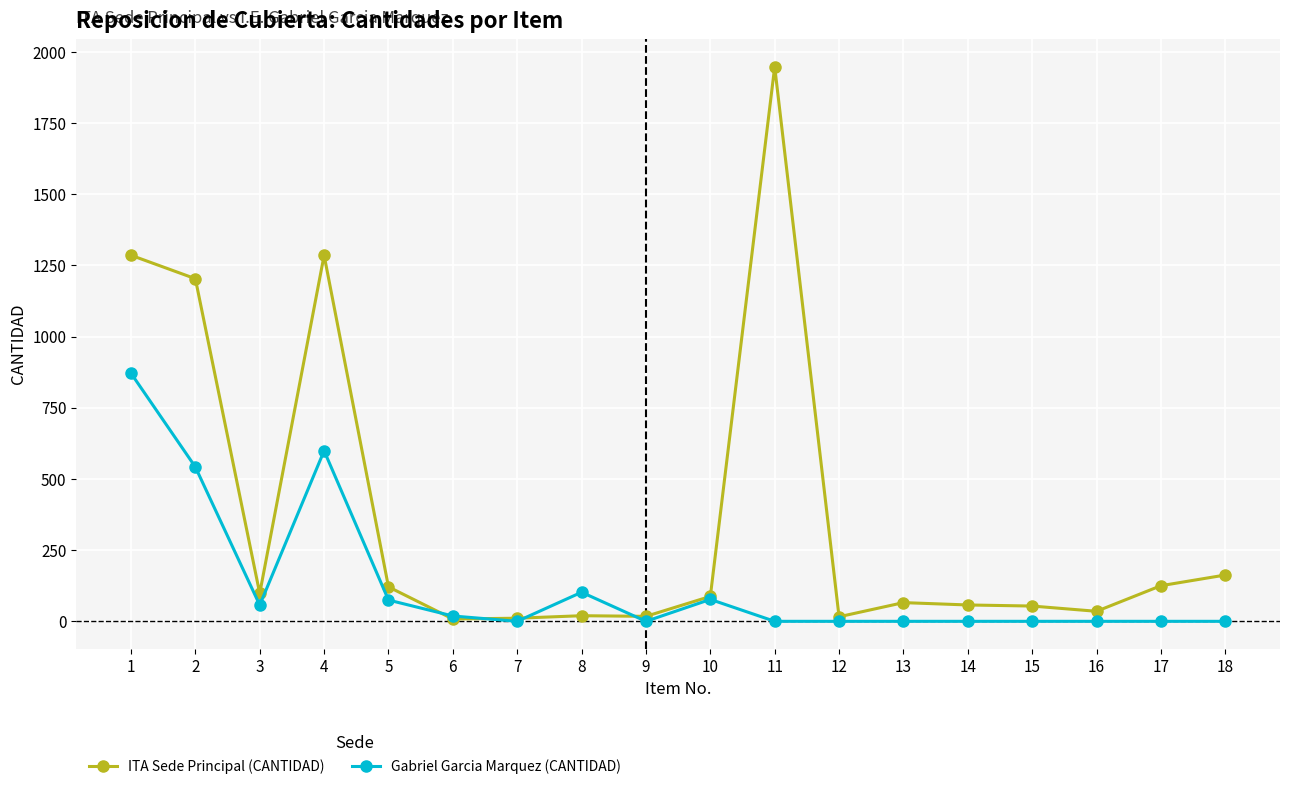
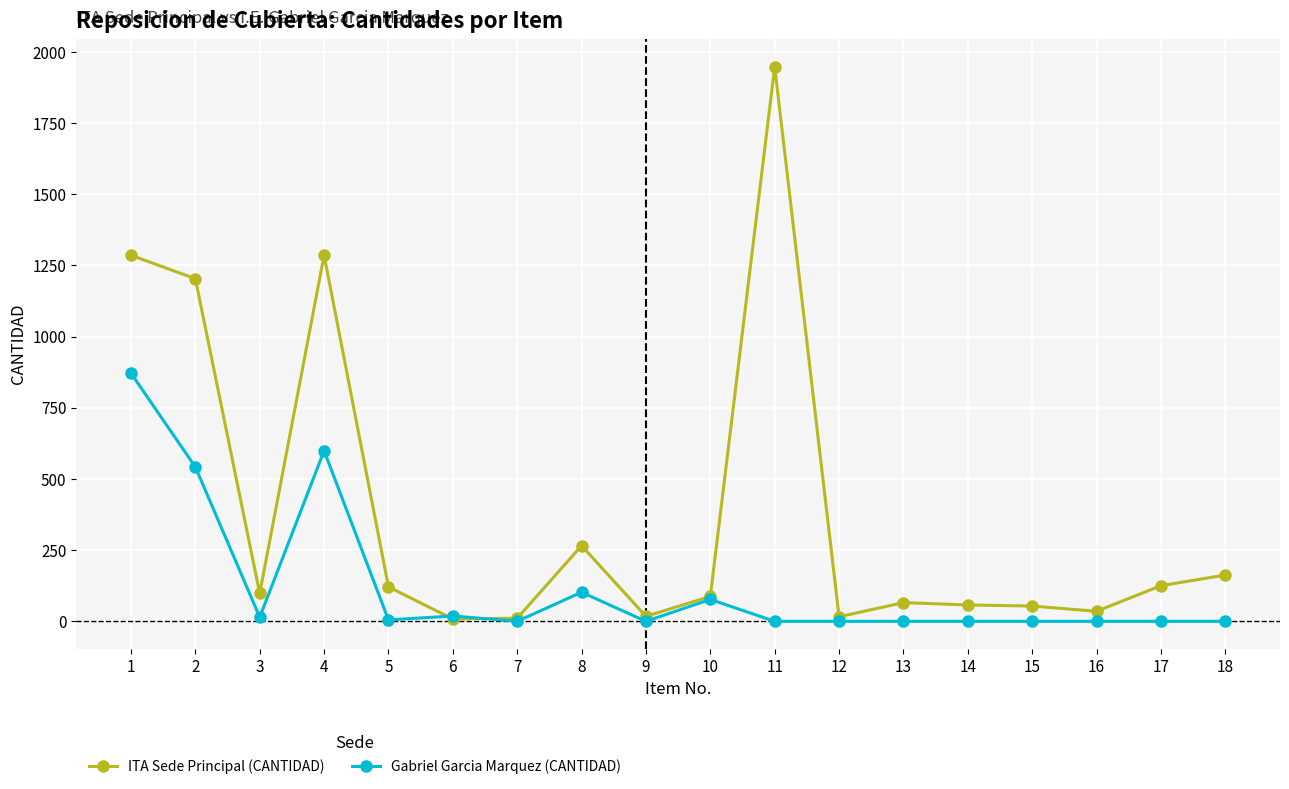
  {
    "ITA Sede Principal (CANTIDAD)": {
      "1": 1290,
      "2": 1200,
      "3": 100,
      "4": 1290,
      "5": 120,
      "6": 10,
      "7": 10,
-     "8": 20,
+     "8": 270,
      "9": 20,
      "10": 90,
      "11": 1950,
      "12": 20,
      "13": 70,
      "14": 60,
      "15": 50,
      "16": 40,
      "17": 130,
      "18": 160
    },
    "Gabriel Garcia Marquez (CANTIDAD)": {
      "1": 870,
      "2": 540,
-     "3": 60,
+     "3": 10,
      "4": 600,
-     "5": 70,
+     "5": 0,
      "6": 20,
      "7": 0,
      "8": 100,
      "9": 0,
      "10": 80,
      "11": 0,
      "12": 0,
      "13": 0,
      "14": 0,
      "15": 0,
      "16": 0,
      "17": 0,
      "18": 0
    }
  }
